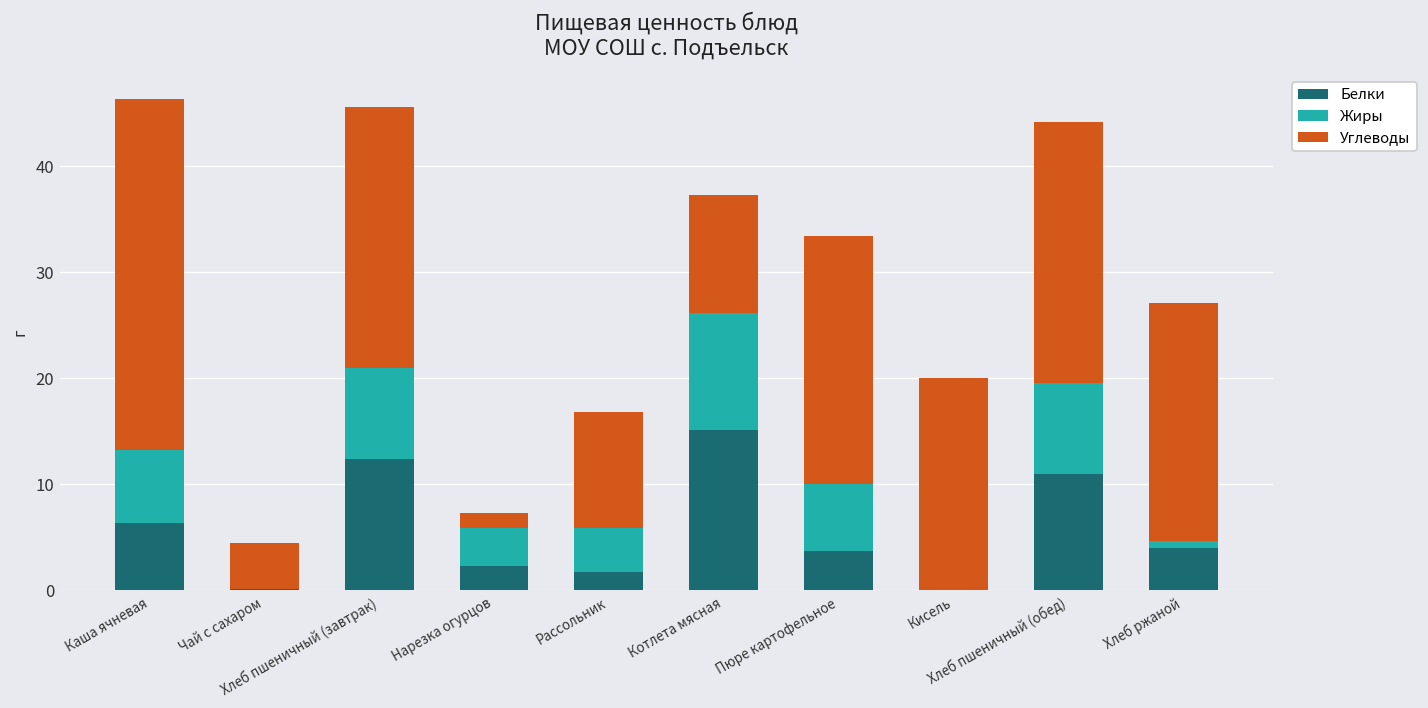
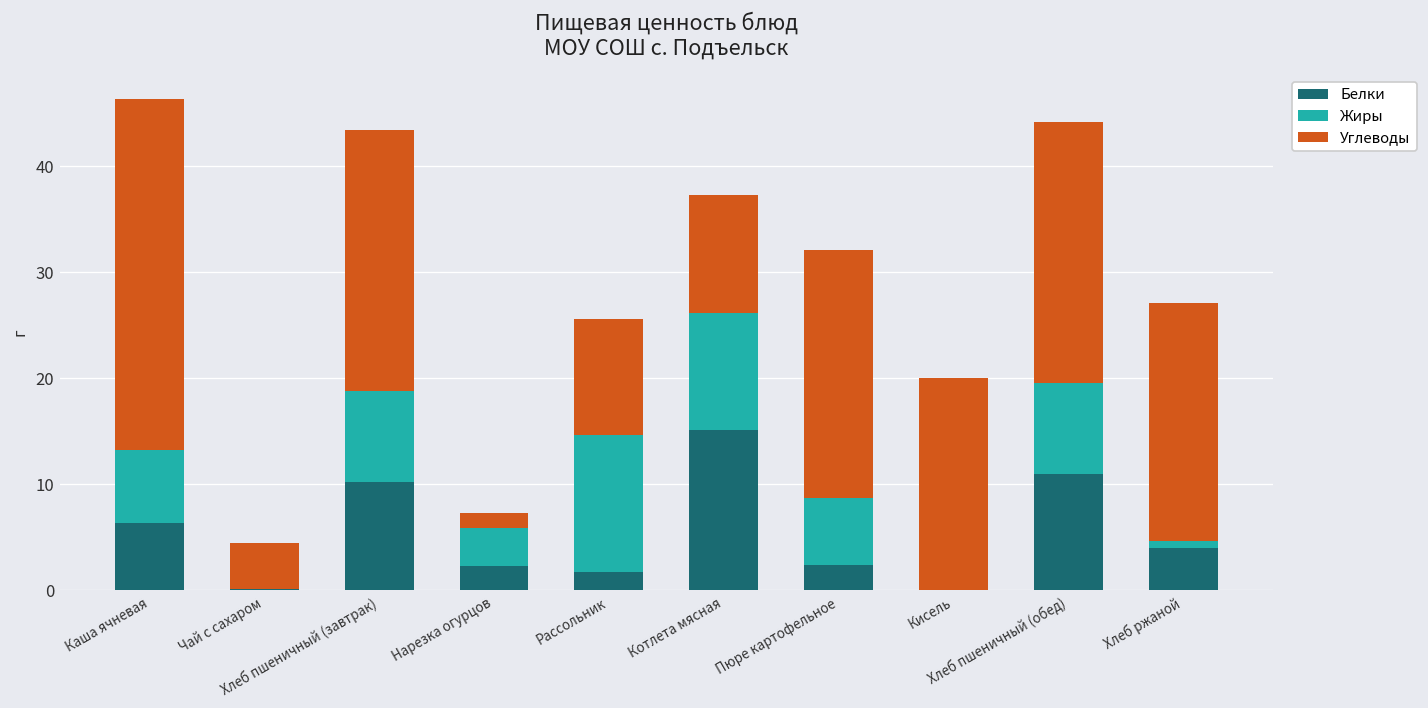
  {
    "Белки": {
      "Каша ячневая": 6,
-     "Хлеб пшеничный (завтрак)": 12,
+     "Хлеб пшеничный (завтрак)": 10,
      "Нарезка огурцов": 2,
      "Рассольник": 2,
      "Котлета мясная": 15,
-     "Пюре картофельное": 4,
+     "Пюре картофельное": 2,
      "Кисель": 0,
      "Хлеб пшеничный (обед)": 11,
      "Хлеб ржаной": 4
    },
    "Жиры": {
      "Каша ячневая": 7,
      "Хлеб пшеничный (завтрак)": 9,
      "Нарезка огурцов": 4,
-     "Рассольник": 4,
+     "Рассольник": 13,
      "Котлета мясная": 11,
      "Пюре картофельное": 6,
      "Кисель": 0,
      "Хлеб пшеничный (обед)": 9,
      "Хлеб ржаной": 1
    },
    "Углеводы": {
      "Каша ячневая": 33,
      "Чай с сахаром": 4,
      "Хлеб пшеничный (завтрак)": 25,
      "Нарезка огурцов": 1,
      "Рассольник": 11,
      "Котлета мясная": 11,
      "Пюре картофельное": 23,
      "Кисель": 20,
      "Хлеб пшеничный (обед)": 25,
      "Хлеб ржаной": 23
    }
  }
